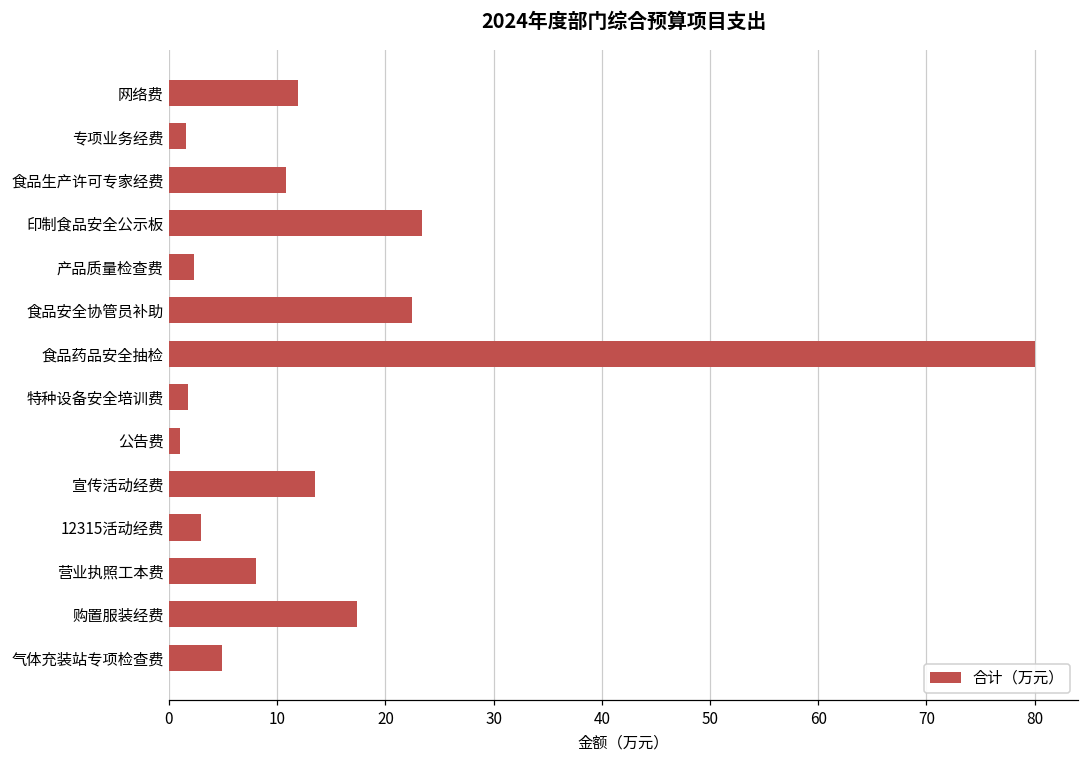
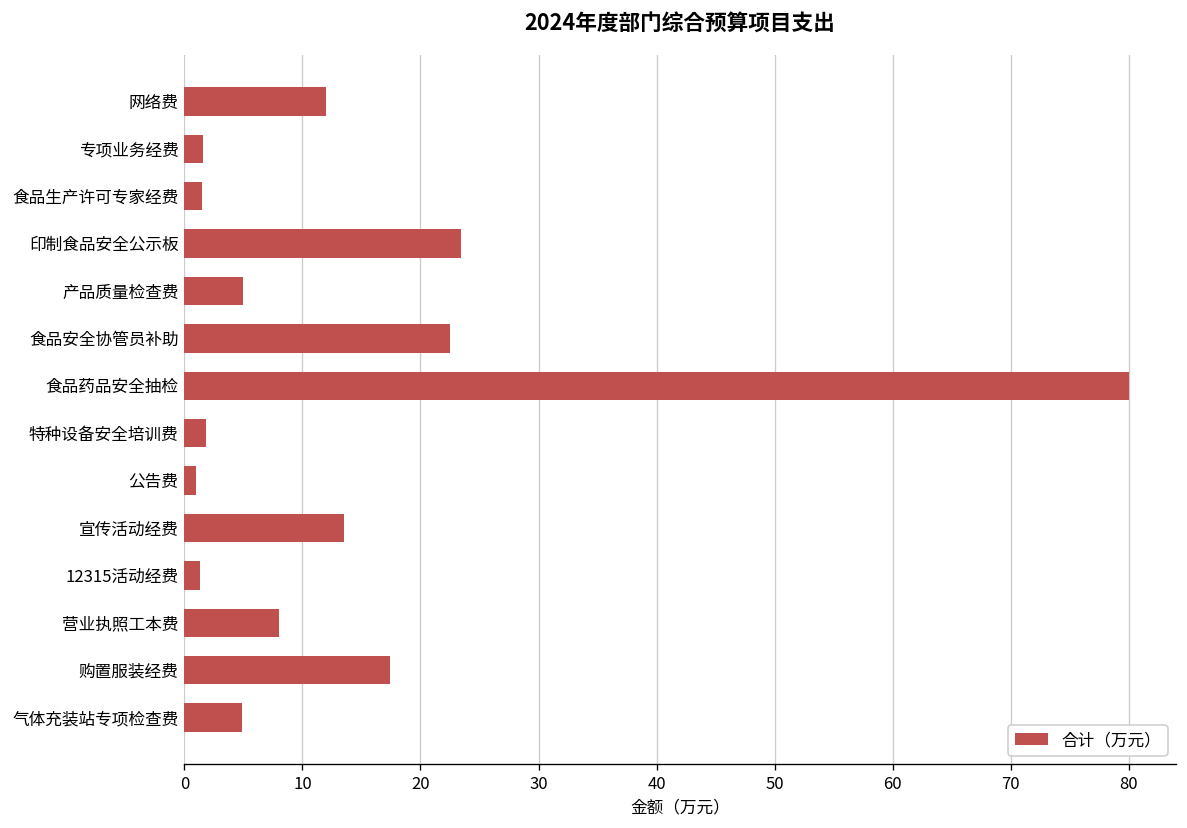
  {
    "网络费": 12,
    "专项业务经费": 2,
-   "食品生产许可专家经费": 11,
+   "食品生产许可专家经费": 2,
    "印制食品安全公示板": 23,
-   "产品质量检查费": 2,
+   "产品质量检查费": 5,
    "食品安全协管员补助": 23,
    "食品药品安全抽检": 80,
    "特种设备安全培训费": 2,
    "公告费": 1,
    "宣传活动经费": 14,
-   "12315活动经费": 3,
+   "12315活动经费": 1,
    "营业执照工本费": 8,
    "购置服装经费": 17,
    "气体充装站专项检查费": 5
  }
